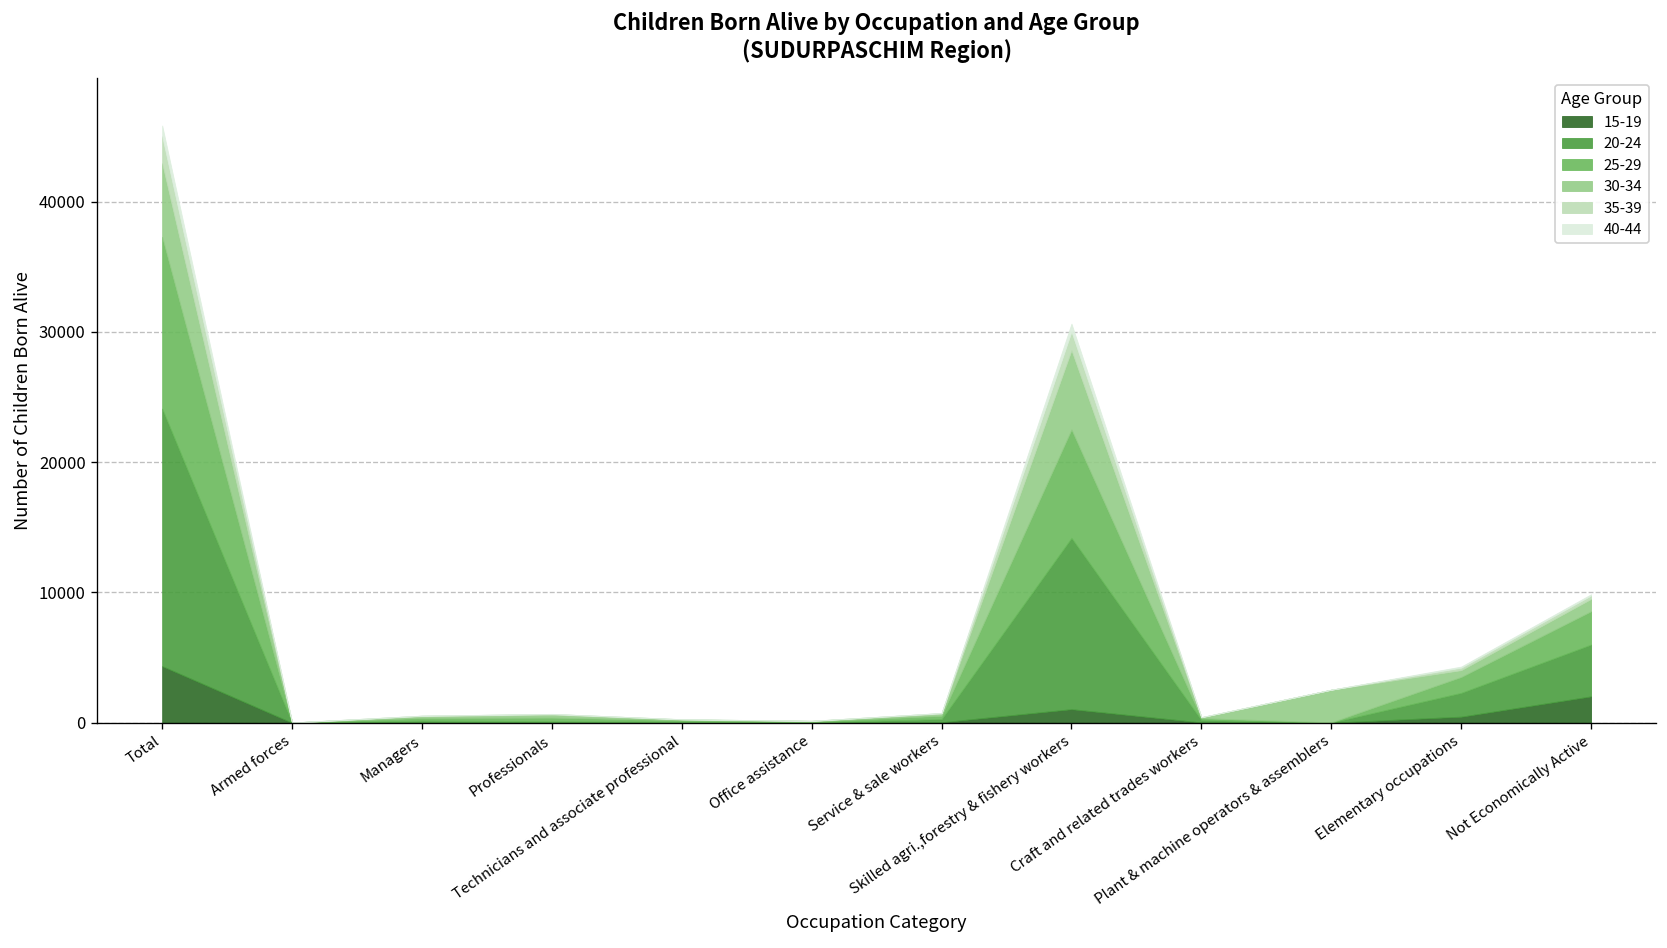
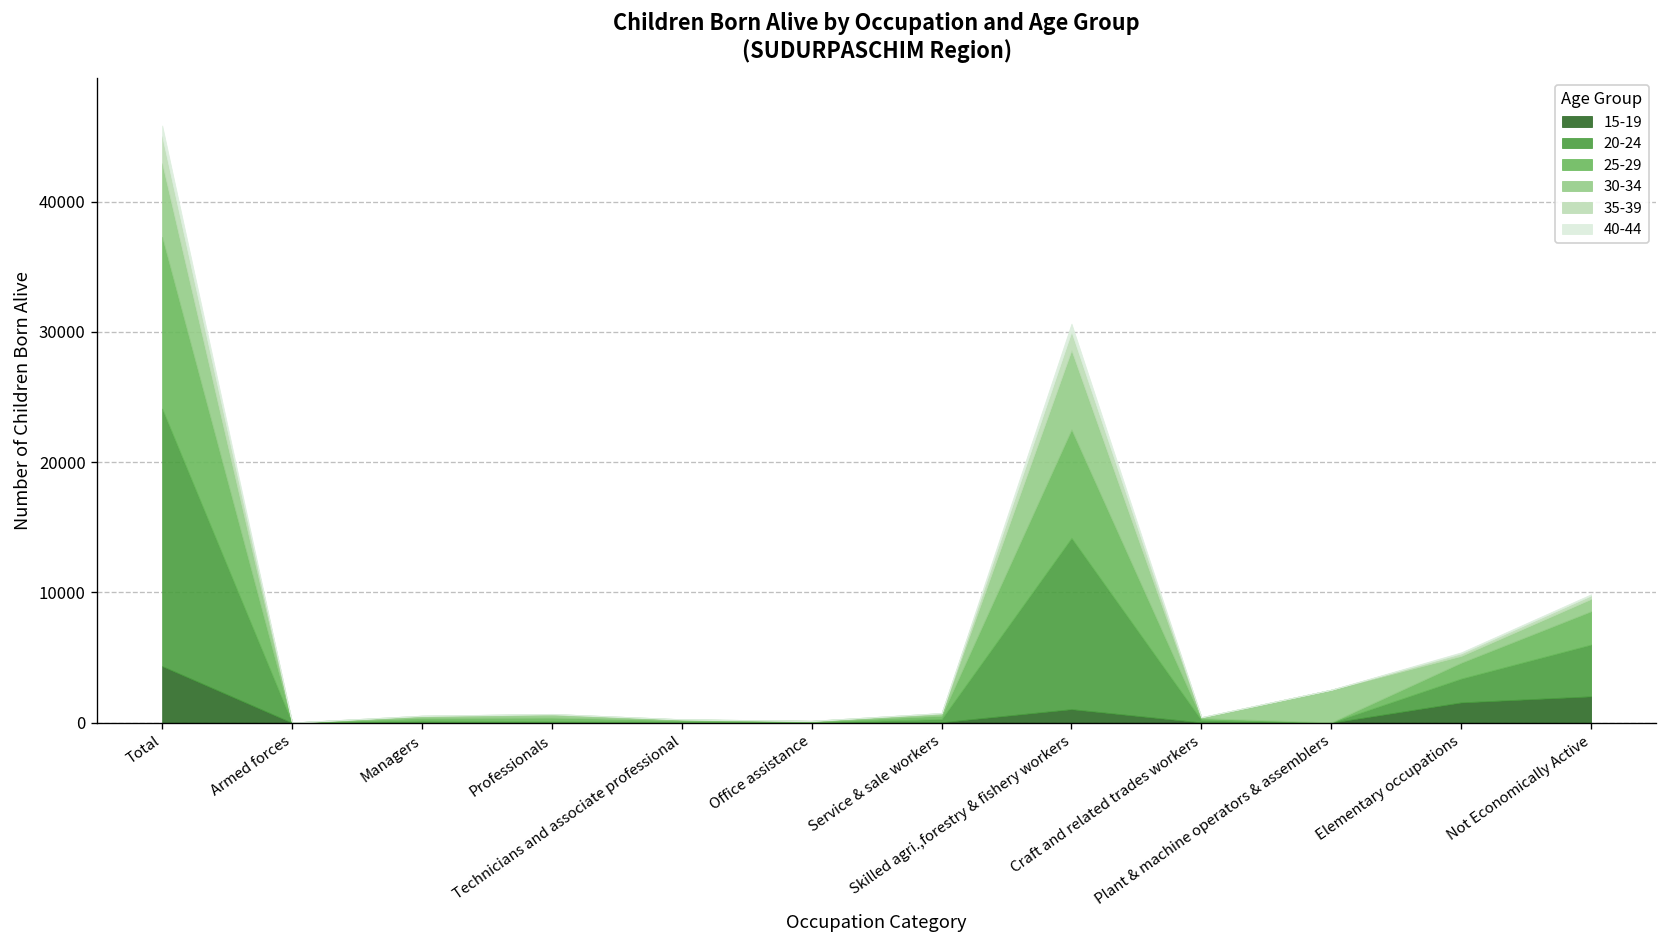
  {
    "15-19": {
      "Total": 4300,
      "Skilled agri.,forestry & fishery workers": 1000,
-     "Elementary occupations": 500,
+     "Elementary occupations": 1600,
      "Not Economically Active": 2000
    },
    "30-34": {
      "Total": 5600,
      "Skilled agri.,forestry & fishery workers": 6100,
      "Not Economically Active": 900
    }
  }
